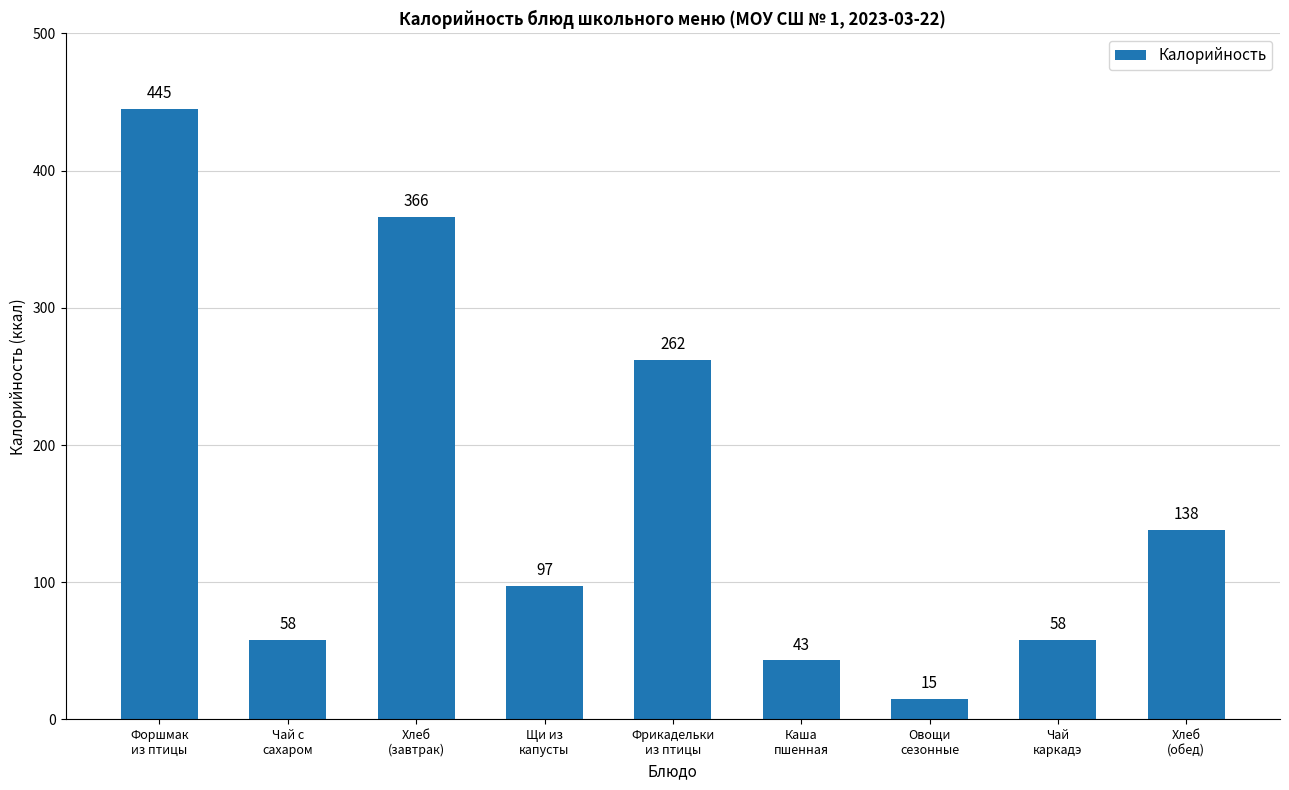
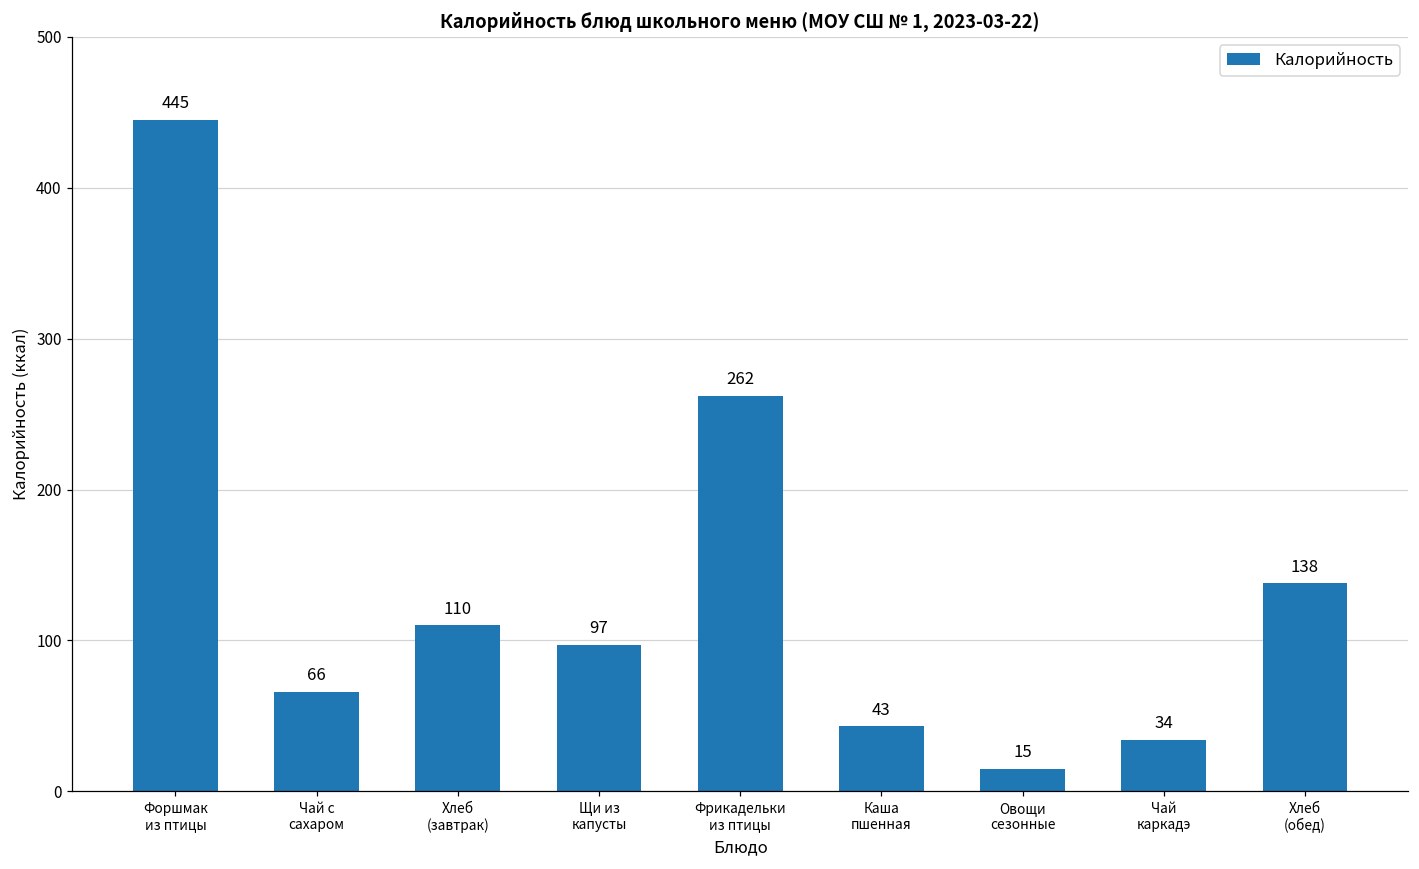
  {
    "Форшмак из птицы": 445,
-   "Чай с сахаром": 58,
-   "Хлеб (завтрак)": 366,
+   "Чай с сахаром": 66,
+   "Хлеб (завтрак)": 110,
    "Щи из капусты": 97,
    "Фрикадельки из птицы": 262,
    "Каша пшенная": 43,
    "Овощи сезонные": 15,
-   "Чай каркадэ": 58,
+   "Чай каркадэ": 34,
    "Хлеб (обед)": 138
  }
